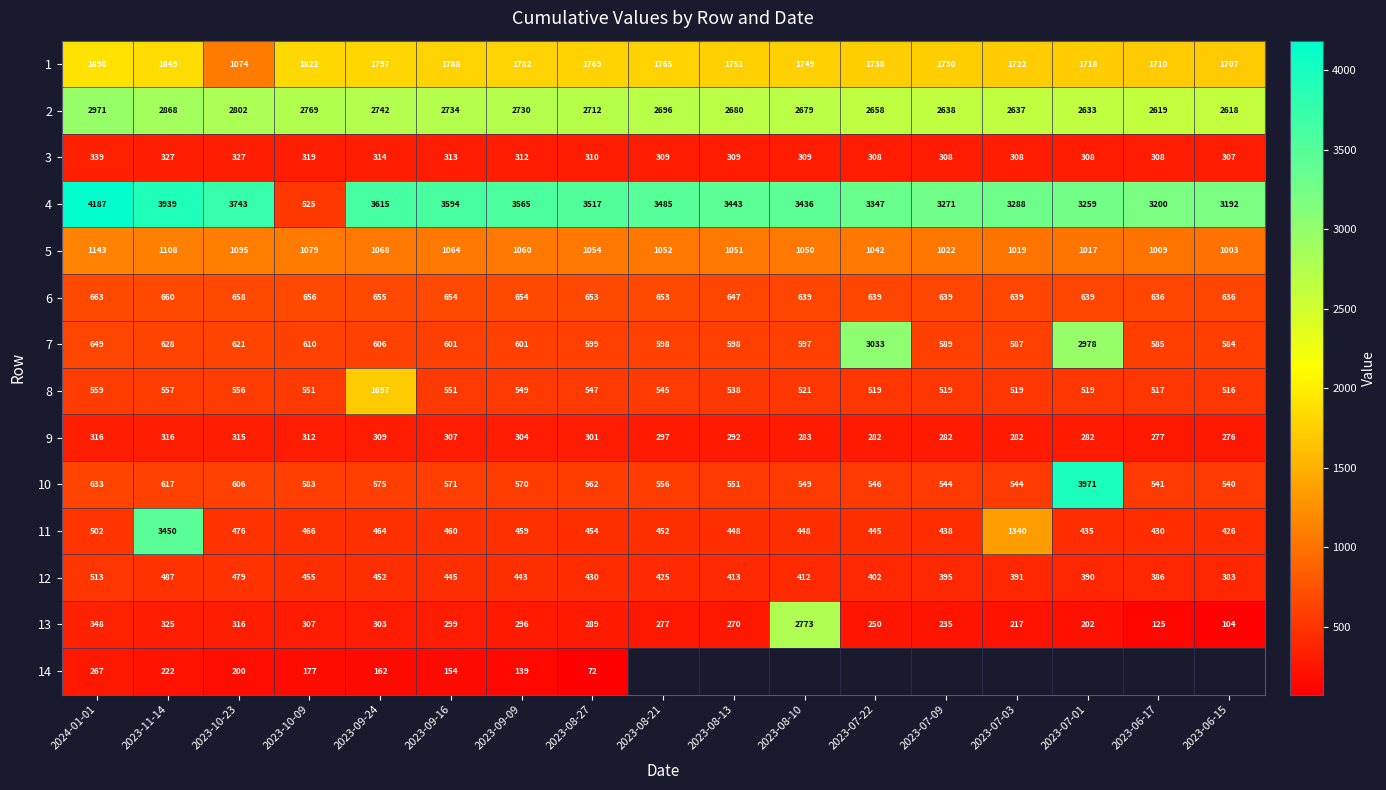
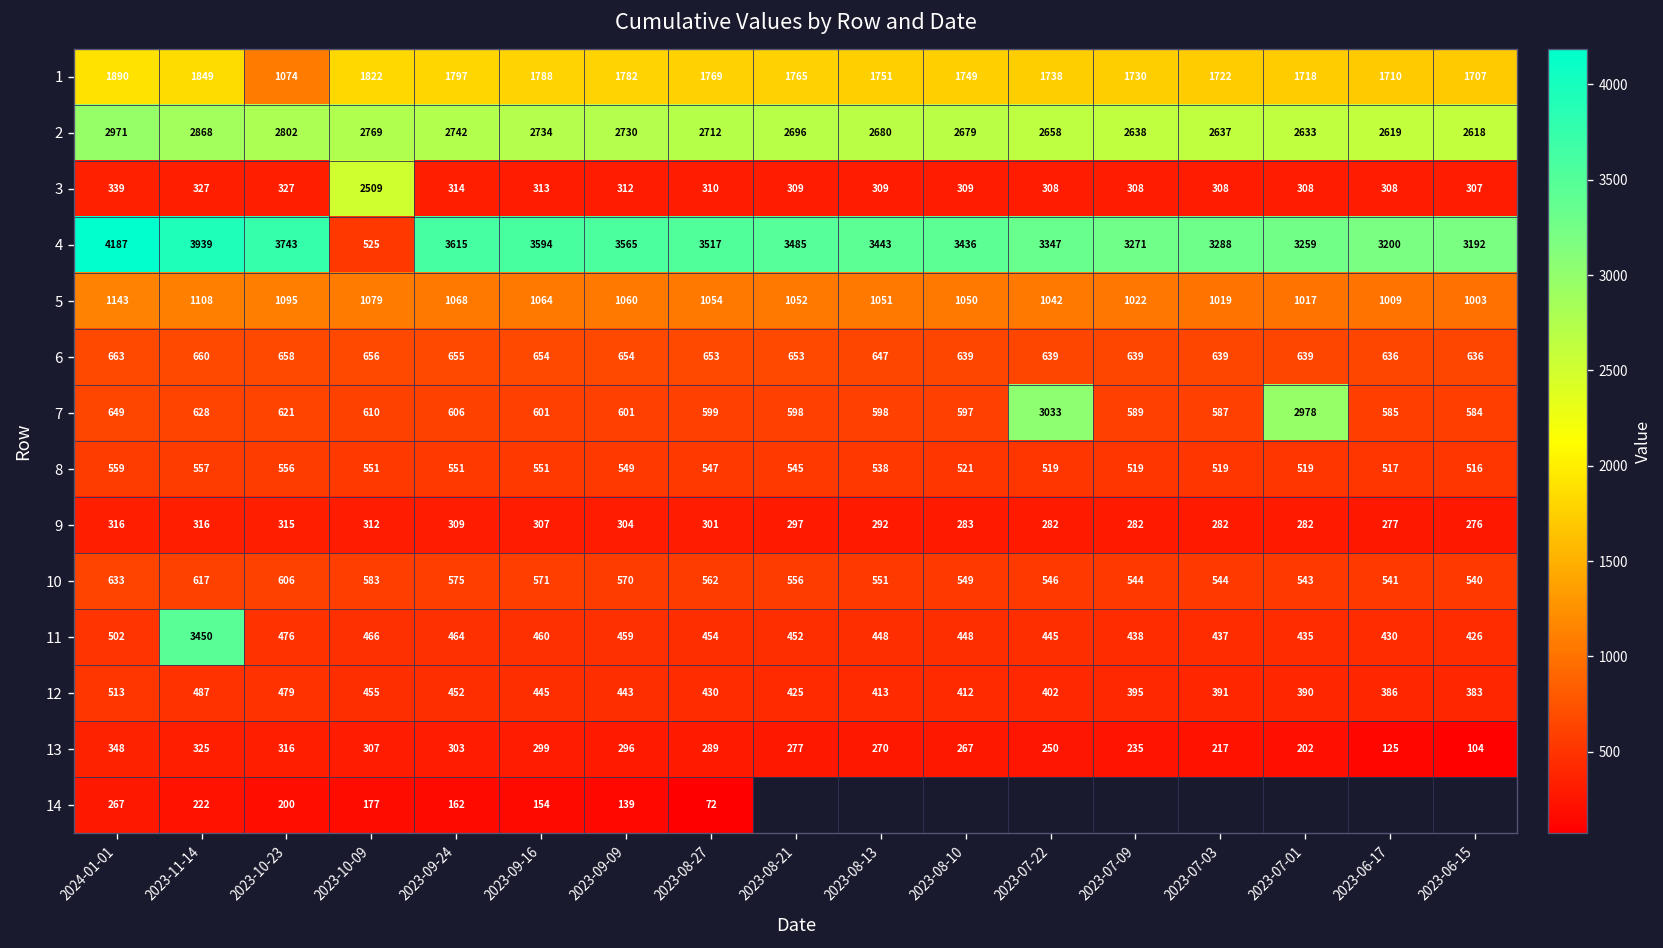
  {
    "3": {
      "2024-01-01": 339,
      "2023-11-14": 327,
      "2023-10-23": 327,
-     "2023-10-09": 319,
+     "2023-10-09": 2509,
      "2023-09-24": 314,
      "2023-09-16": 313,
      "2023-09-09": 312,
      "2023-08-27": 310,
      "2023-08-21": 309,
      "2023-08-13": 309,
      "2023-08-10": 309,
      "2023-07-22": 308,
      "2023-07-09": 308,
      "2023-07-03": 308,
      "2023-07-01": 308,
      "2023-06-17": 308,
      "2023-06-15": 307
    },
    "8": {
      "2024-01-01": 559,
      "2023-11-14": 557,
      "2023-10-23": 556,
      "2023-10-09": 551,
-     "2023-09-24": 1697,
+     "2023-09-24": 551,
      "2023-09-16": 551,
      "2023-09-09": 549,
      "2023-08-27": 547,
      "2023-08-21": 545,
      "2023-08-13": 538,
      "2023-08-10": 521,
      "2023-07-22": 519,
      "2023-07-09": 519,
      "2023-07-03": 519,
      "2023-07-01": 519,
      "2023-06-17": 517,
      "2023-06-15": 516
    },
    "10": {
      "2024-01-01": 633,
      "2023-11-14": 617,
      "2023-10-23": 606,
      "2023-10-09": 583,
      "2023-09-24": 575,
      "2023-09-16": 571,
      "2023-09-09": 570,
      "2023-08-27": 562,
      "2023-08-21": 556,
      "2023-08-13": 551,
      "2023-08-10": 549,
      "2023-07-22": 546,
      "2023-07-09": 544,
      "2023-07-03": 544,
-     "2023-07-01": 3971,
+     "2023-07-01": 543,
      "2023-06-17": 541,
      "2023-06-15": 540
    },
    "11": {
      "2024-01-01": 502,
      "2023-11-14": 3450,
      "2023-10-23": 476,
      "2023-10-09": 466,
      "2023-09-24": 464,
      "2023-09-16": 460,
      "2023-09-09": 459,
      "2023-08-27": 454,
      "2023-08-21": 452,
      "2023-08-13": 448,
      "2023-08-10": 448,
      "2023-07-22": 445,
      "2023-07-09": 438,
-     "2023-07-03": 1340,
+     "2023-07-03": 437,
      "2023-07-01": 435,
      "2023-06-17": 430,
      "2023-06-15": 426
    },
    "13": {
      "2024-01-01": 348,
      "2023-11-14": 325,
      "2023-10-23": 316,
      "2023-10-09": 307,
      "2023-09-24": 303,
      "2023-09-16": 299,
      "2023-09-09": 296,
      "2023-08-27": 289,
      "2023-08-21": 277,
      "2023-08-13": 270,
-     "2023-08-10": 2773,
+     "2023-08-10": 267,
      "2023-07-22": 250,
      "2023-07-09": 235,
      "2023-07-03": 217,
      "2023-07-01": 202,
      "2023-06-17": 125,
      "2023-06-15": 104
    }
  }
